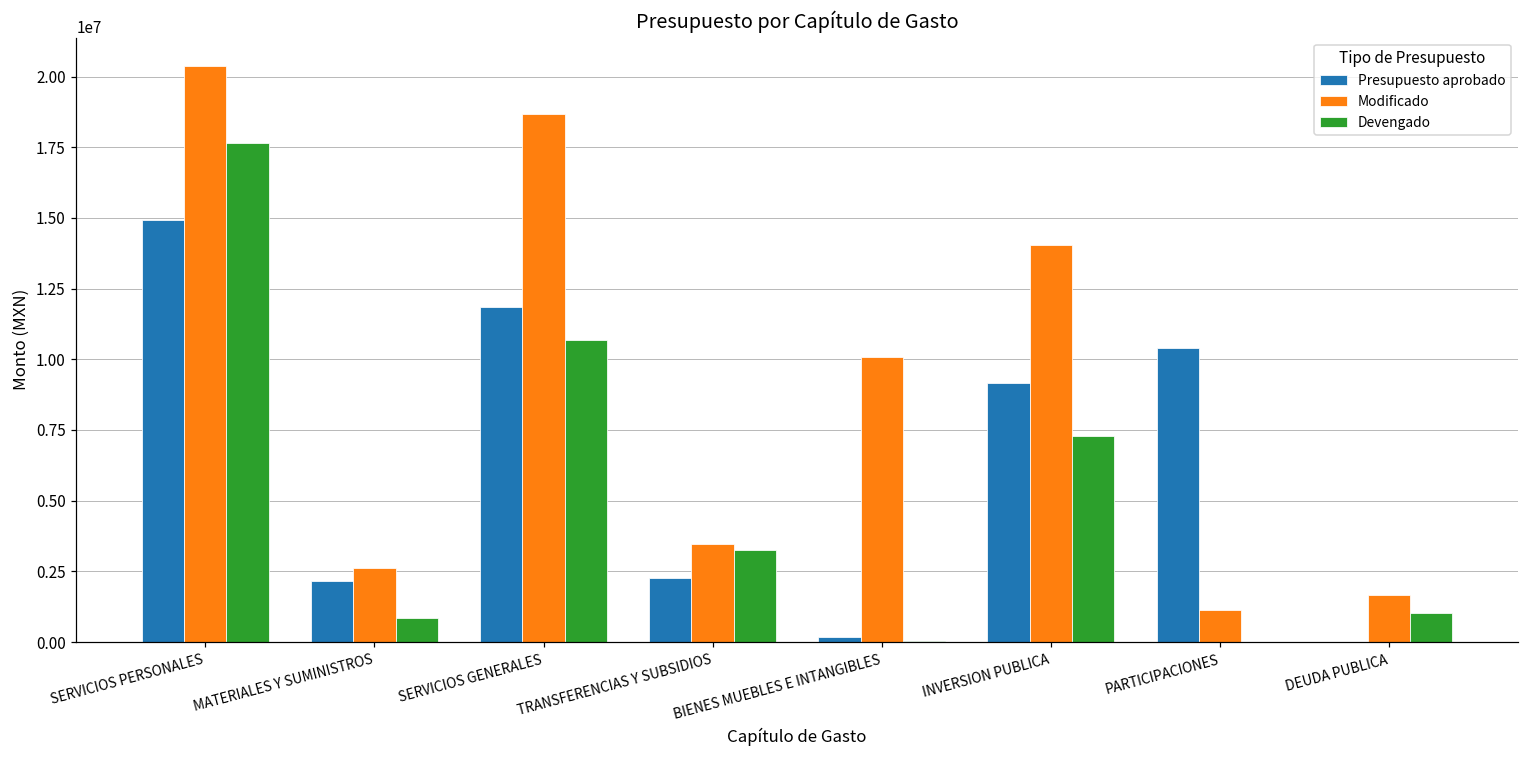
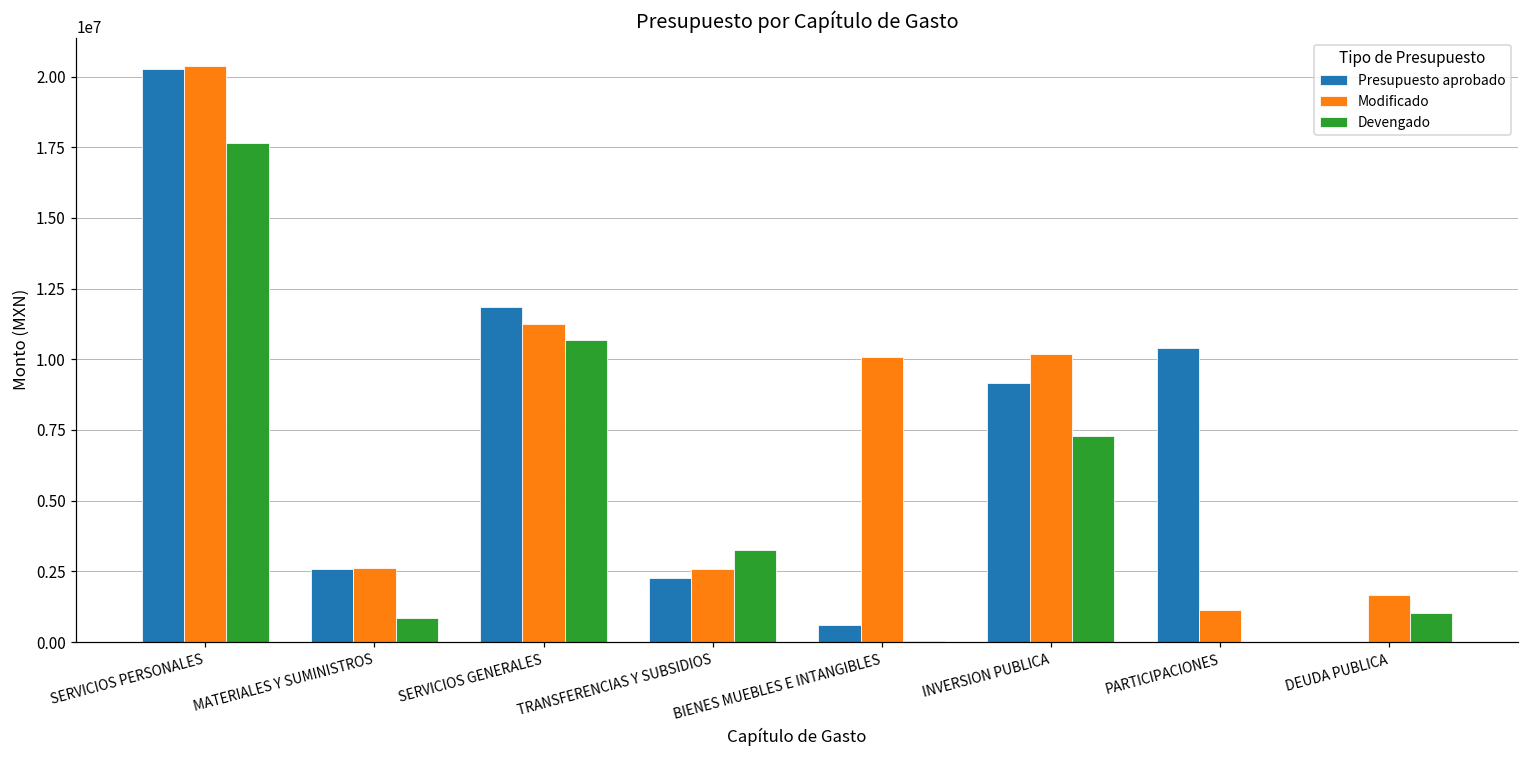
  {
    "Presupuesto aprobado": {
-     "SERVICIOS PERSONALES": 14900000,
-     "MATERIALES Y SUMINISTROS": 2200000,
+     "SERVICIOS PERSONALES": 20300000,
+     "MATERIALES Y SUMINISTROS": 2600000,
      "SERVICIOS GENERALES": 11800000,
      "TRANSFERENCIAS Y SUBSIDIOS": 2200000,
-     "BIENES MUEBLES E INTANGIBLES": 200000,
+     "BIENES MUEBLES E INTANGIBLES": 600000,
      "INVERSION PUBLICA": 9200000,
      "PARTICIPACIONES": 10400000,
      "DEUDA PUBLICA": 0
    },
    "Modificado": {
      "SERVICIOS PERSONALES": 20400000,
      "MATERIALES Y SUMINISTROS": 2600000,
-     "SERVICIOS GENERALES": 18700000,
-     "TRANSFERENCIAS Y SUBSIDIOS": 3500000,
+     "SERVICIOS GENERALES": 11200000,
+     "TRANSFERENCIAS Y SUBSIDIOS": 2600000,
      "BIENES MUEBLES E INTANGIBLES": 10100000,
-     "INVERSION PUBLICA": 14000000,
+     "INVERSION PUBLICA": 10200000,
      "PARTICIPACIONES": 1100000,
      "DEUDA PUBLICA": 1700000
    },
    "Devengado": {
      "SERVICIOS PERSONALES": 17700000,
      "MATERIALES Y SUMINISTROS": 800000,
      "SERVICIOS GENERALES": 10700000,
      "TRANSFERENCIAS Y SUBSIDIOS": 3200000,
      "INVERSION PUBLICA": 7300000,
      "PARTICIPACIONES": 0,
      "DEUDA PUBLICA": 1000000
    }
  }
